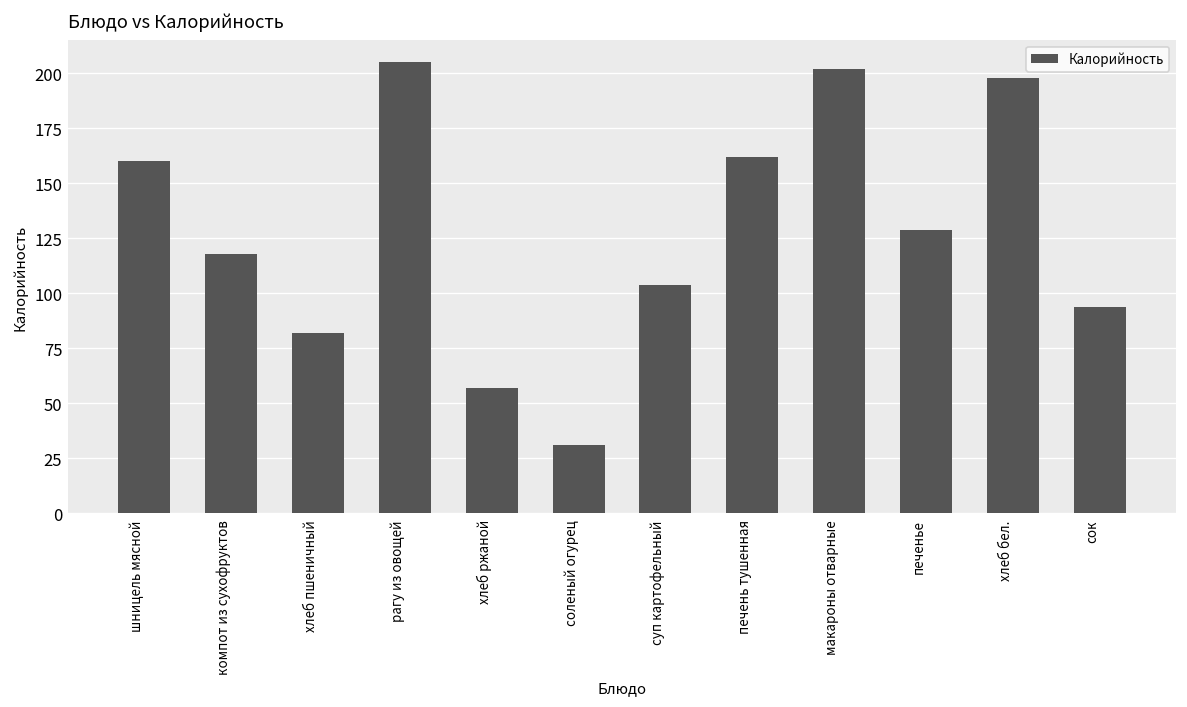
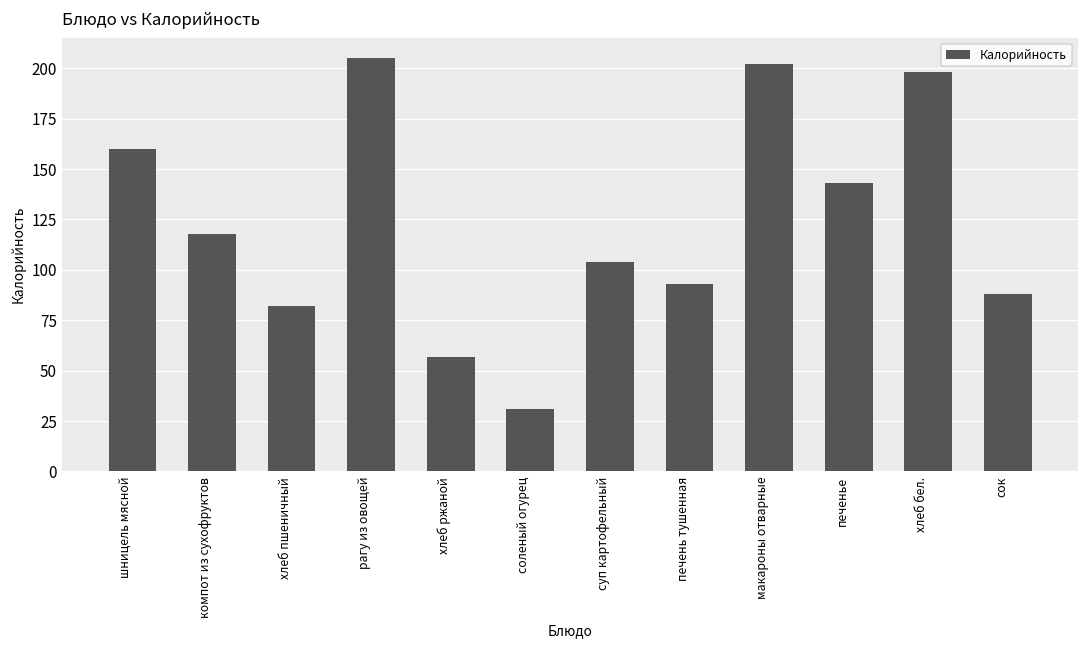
  {
    "шницель мясной": 160,
    "компот из сухофруктов": 118,
    "хлеб пшеничный": 82,
    "рагу из овощей": 205,
    "хлеб ржаной": 57,
    "соленый огурец": 31,
    "суп картофельный": 104,
-   "печень тушенная": 162,
+   "печень тушенная": 93,
    "макароны отварные": 202,
-   "печенье": 129,
+   "печенье": 143,
    "хлеб бел.": 198,
-   "сок": 94
+   "сок": 88
  }
